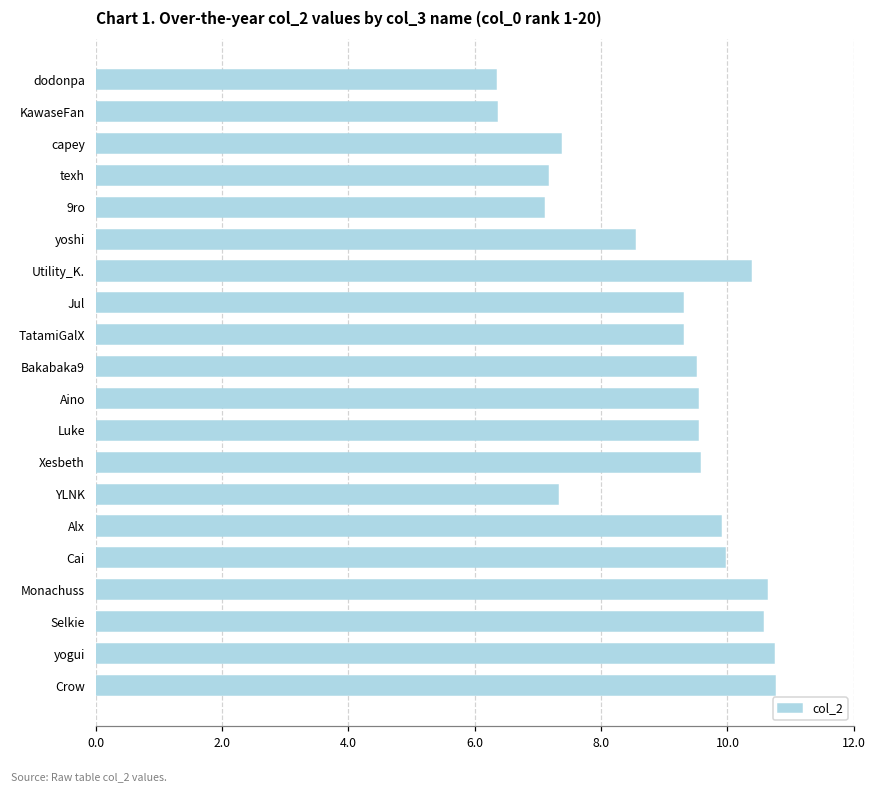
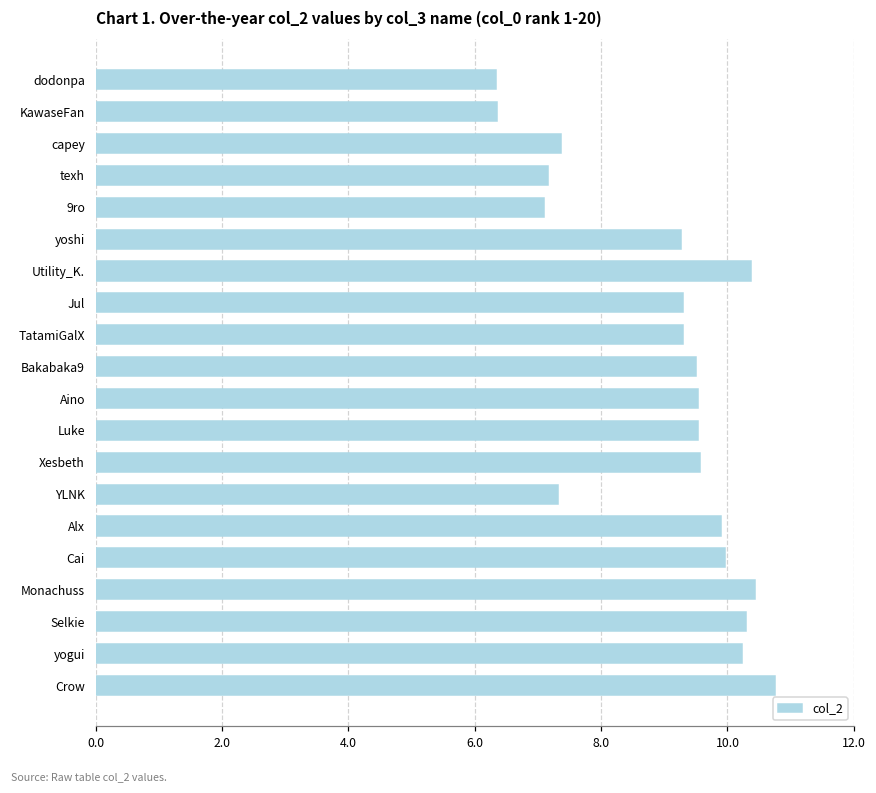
  {
    "dodonpa": 6.3,
    "KawaseFan": 6.4,
    "capey": 7.4,
    "texh": 7.2,
    "9ro": 7.1,
-   "yoshi": 8.5,
+   "yoshi": 9.3,
    "Utility_K.": 10.4,
    "Jul": 9.3,
    "TatamiGalX": 9.3,
    "Bakabaka9": 9.5,
    "Aino": 9.5,
    "Luke": 9.5,
    "Xesbeth": 9.6,
    "YLNK": 7.3,
    "Alx": 9.9,
    "Cai": 10.0,
-   "Monachuss": 10.6,
-   "Selkie": 10.6,
-   "yogui": 10.7,
+   "Monachuss": 10.4,
+   "Selkie": 10.3,
+   "yogui": 10.2,
    "Crow": 10.8
  }
